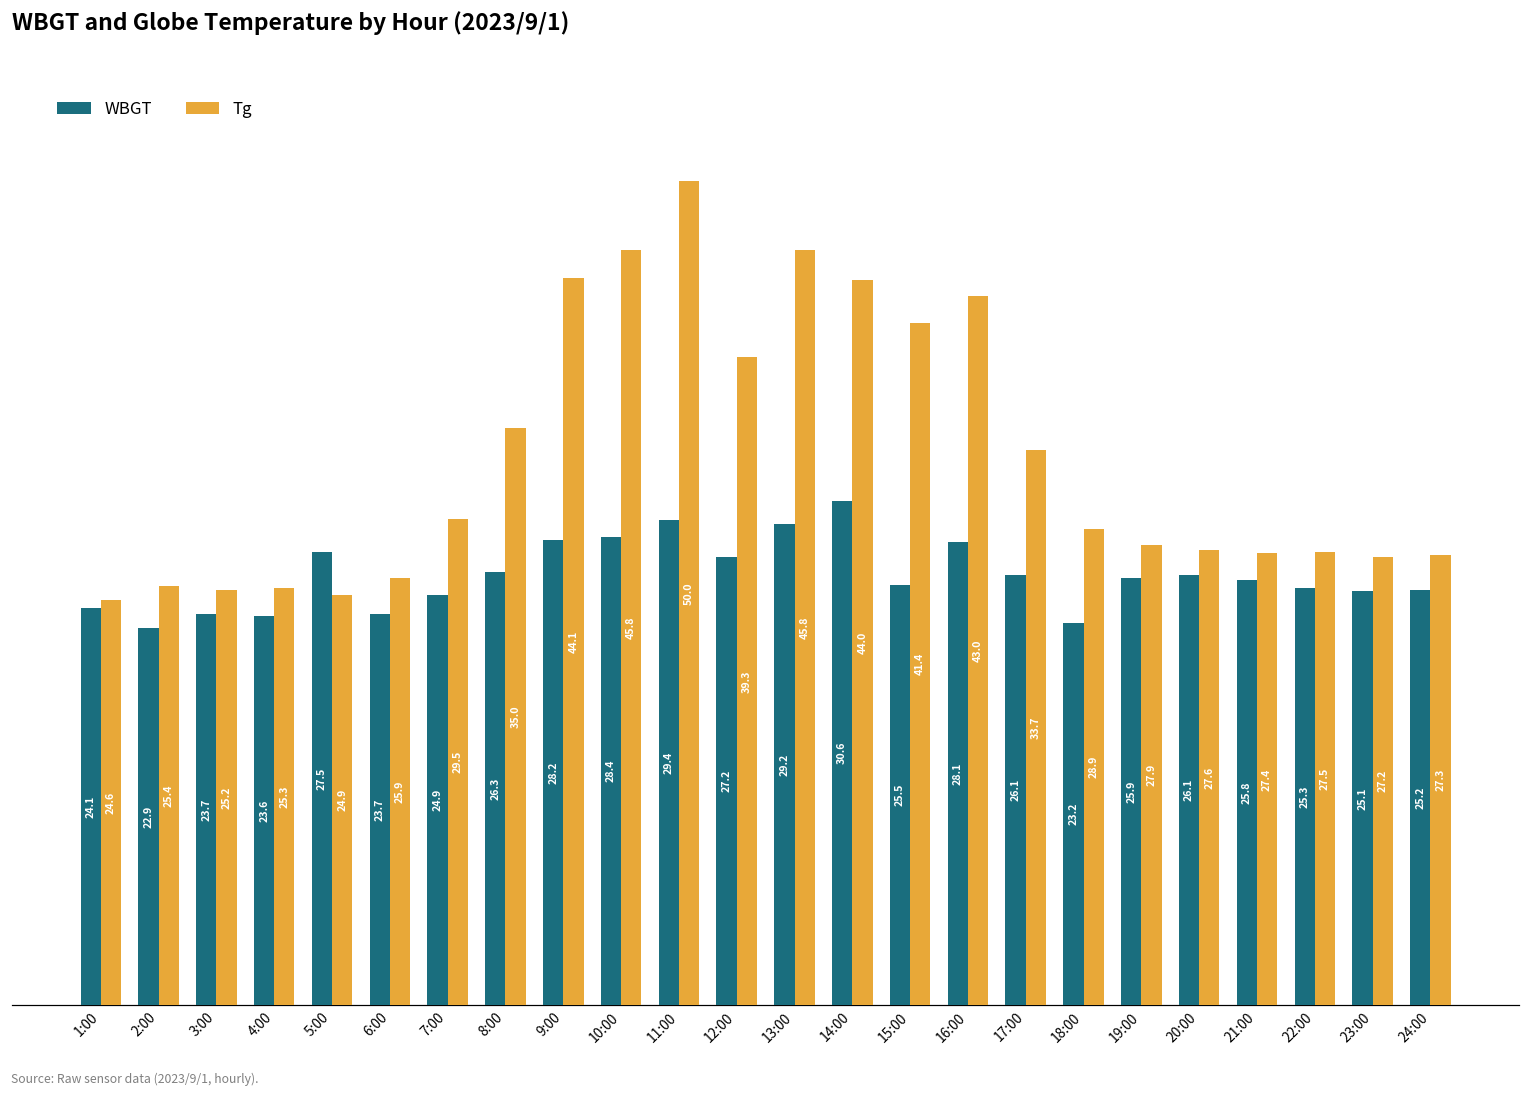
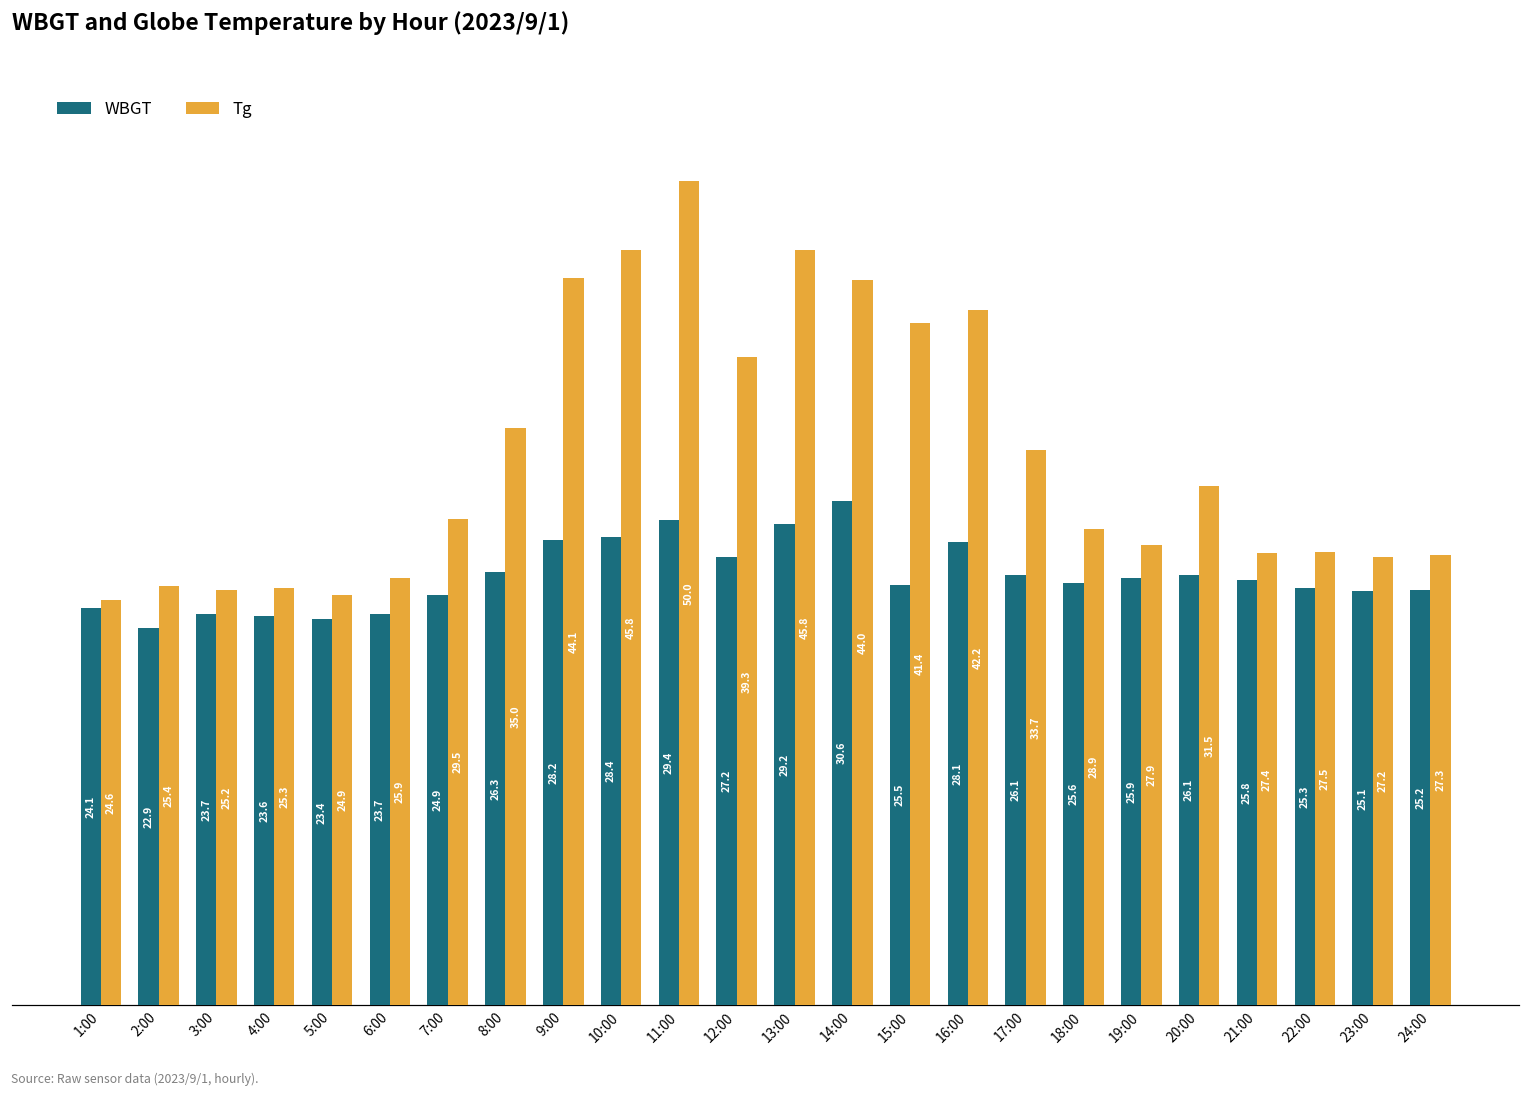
  {
    "WBGT": {
      "1:00": 24.1,
      "2:00": 22.9,
      "3:00": 23.7,
      "4:00": 23.6,
-     "5:00": 27.5,
+     "5:00": 23.4,
      "6:00": 23.7,
      "7:00": 24.9,
      "8:00": 26.3,
      "9:00": 28.2,
      "10:00": 28.4,
      "11:00": 29.4,
      "12:00": 27.2,
      "13:00": 29.2,
      "14:00": 30.6,
      "15:00": 25.5,
      "16:00": 28.1,
      "17:00": 26.1,
-     "18:00": 23.2,
+     "18:00": 25.6,
      "19:00": 25.9,
      "20:00": 26.1,
      "21:00": 25.8,
      "22:00": 25.3,
      "23:00": 25.1,
      "24:00": 25.2
    },
    "Tg": {
      "1:00": 24.6,
      "2:00": 25.4,
      "3:00": 25.2,
      "4:00": 25.3,
      "5:00": 24.9,
      "6:00": 25.9,
      "7:00": 29.5,
      "8:00": 35.0,
      "9:00": 44.1,
      "10:00": 45.8,
      "11:00": 50.0,
      "12:00": 39.3,
      "13:00": 45.8,
      "14:00": 44.0,
      "15:00": 41.4,
-     "16:00": 43.0,
+     "16:00": 42.2,
      "17:00": 33.7,
      "18:00": 28.9,
      "19:00": 27.9,
-     "20:00": 27.6,
+     "20:00": 31.5,
      "21:00": 27.4,
      "22:00": 27.5,
      "23:00": 27.2,
      "24:00": 27.3
    }
  }
